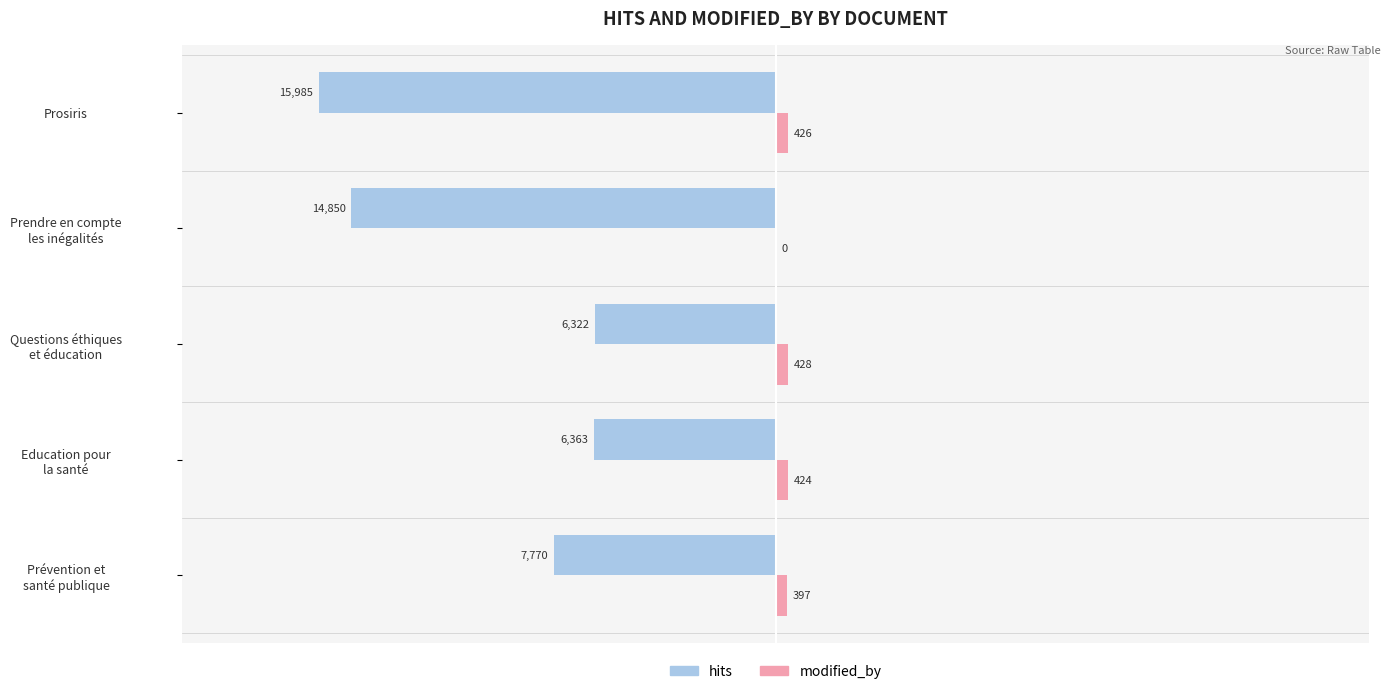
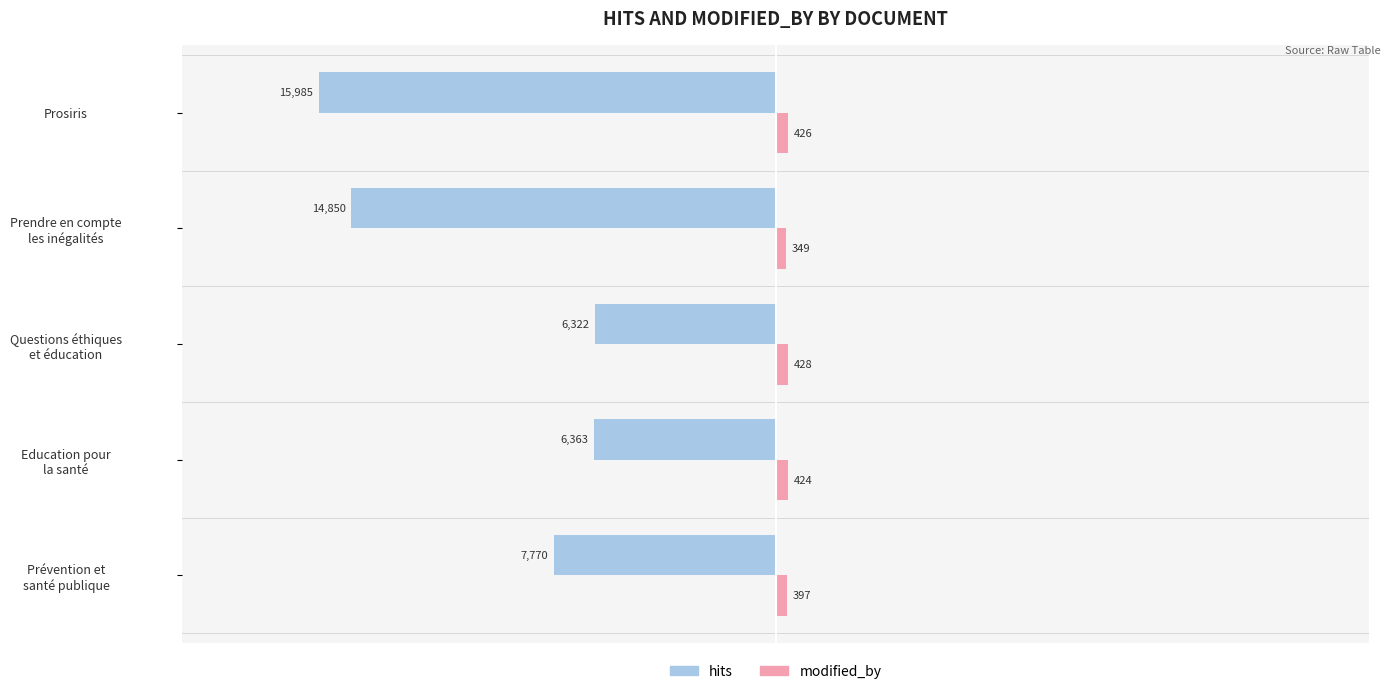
  {
    "modified_by": {
      "Prosiris": 426,
-     "Prendre en compte les inégalités": 0,
+     "Prendre en compte les inégalités": 349,
      "Questions éthiques et éducation": 428,
      "Education pour la santé": 424,
      "Prévention et santé publique": 397
    }
  }
